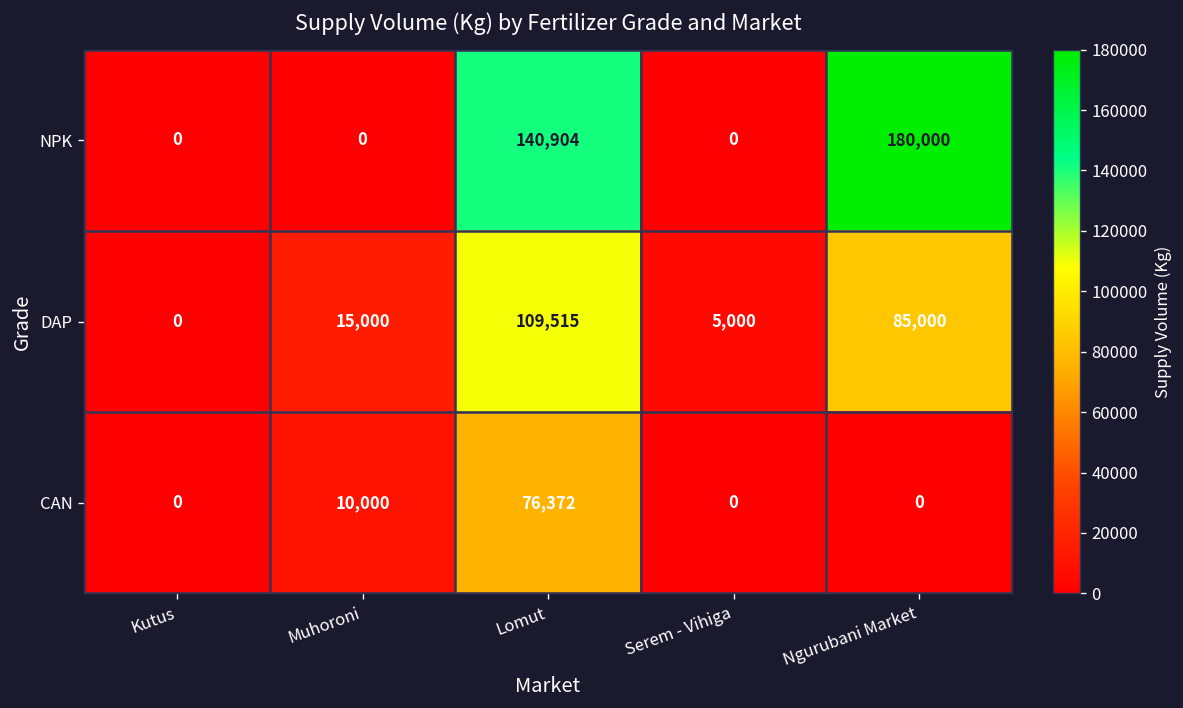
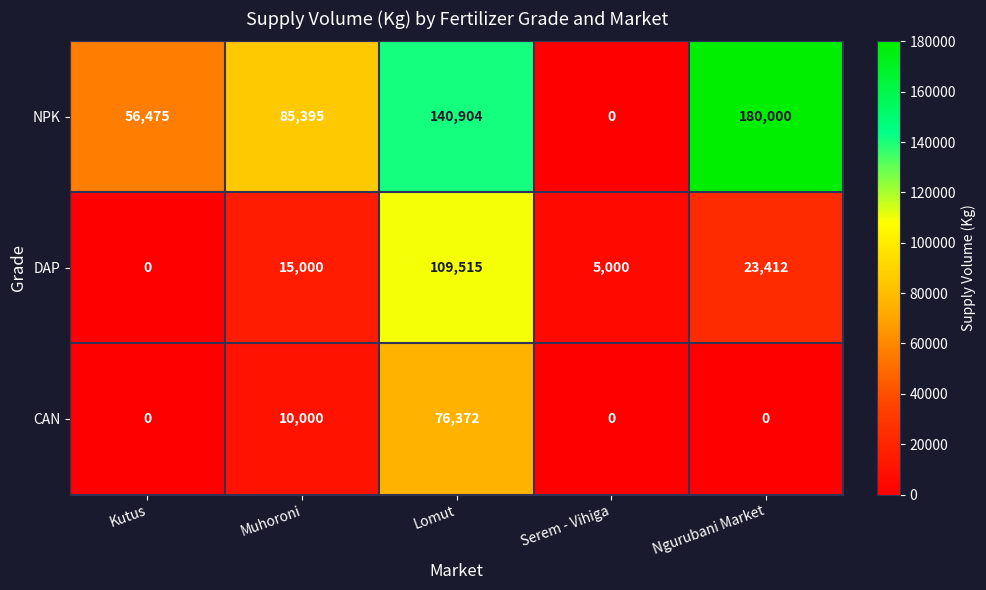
  {
    "NPK": {
-     "Kutus": "0",
-     "Muhoroni": "0",
+     "Kutus": "56,475",
+     "Muhoroni": "85,395",
      "Lomut": "140,904",
      "Serem - Vihiga": "0",
      "Ngurubani Market": "180,000"
    },
    "DAP": {
      "Kutus": "0",
      "Muhoroni": "15,000",
      "Lomut": "109,515",
      "Serem - Vihiga": "5,000",
-     "Ngurubani Market": "85,000"
+     "Ngurubani Market": "23,412"
    },
    "CAN": {
      "Kutus": "0",
      "Muhoroni": "10,000",
      "Lomut": "76,372",
      "Serem - Vihiga": "0",
      "Ngurubani Market": "0"
    }
  }
